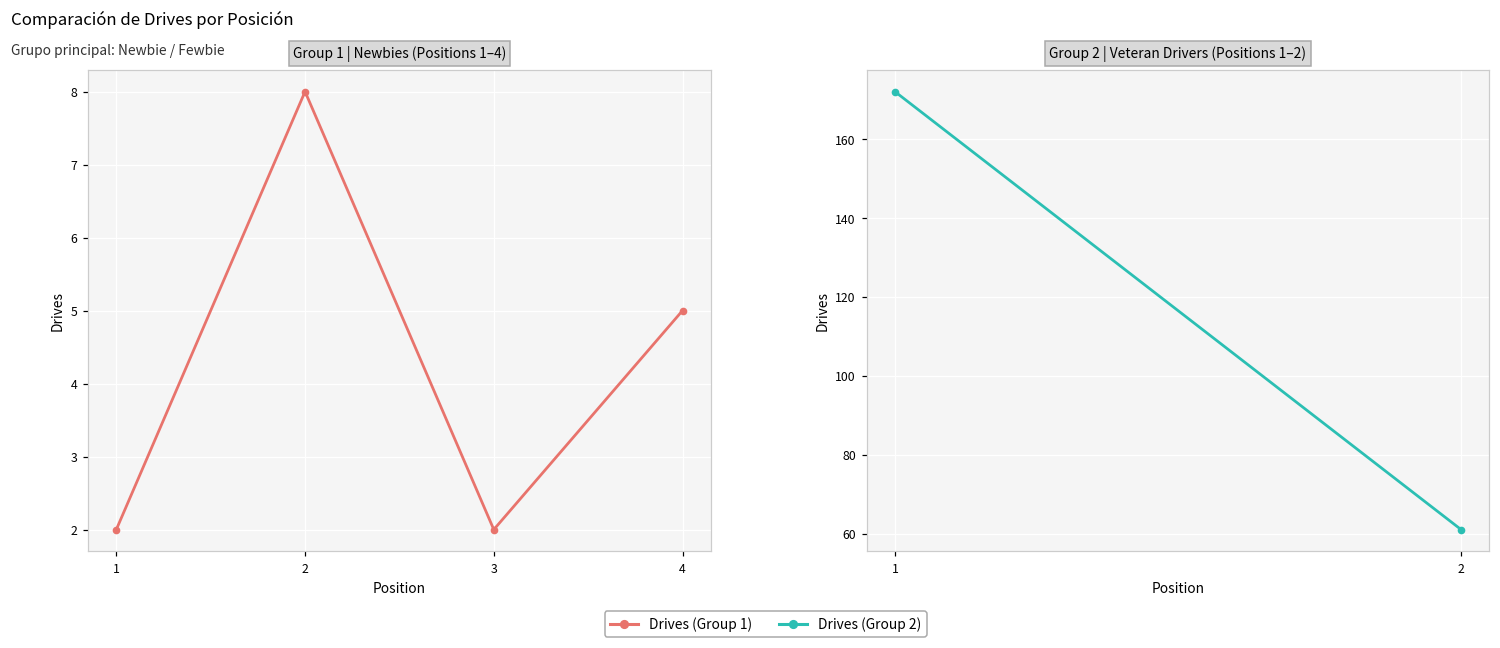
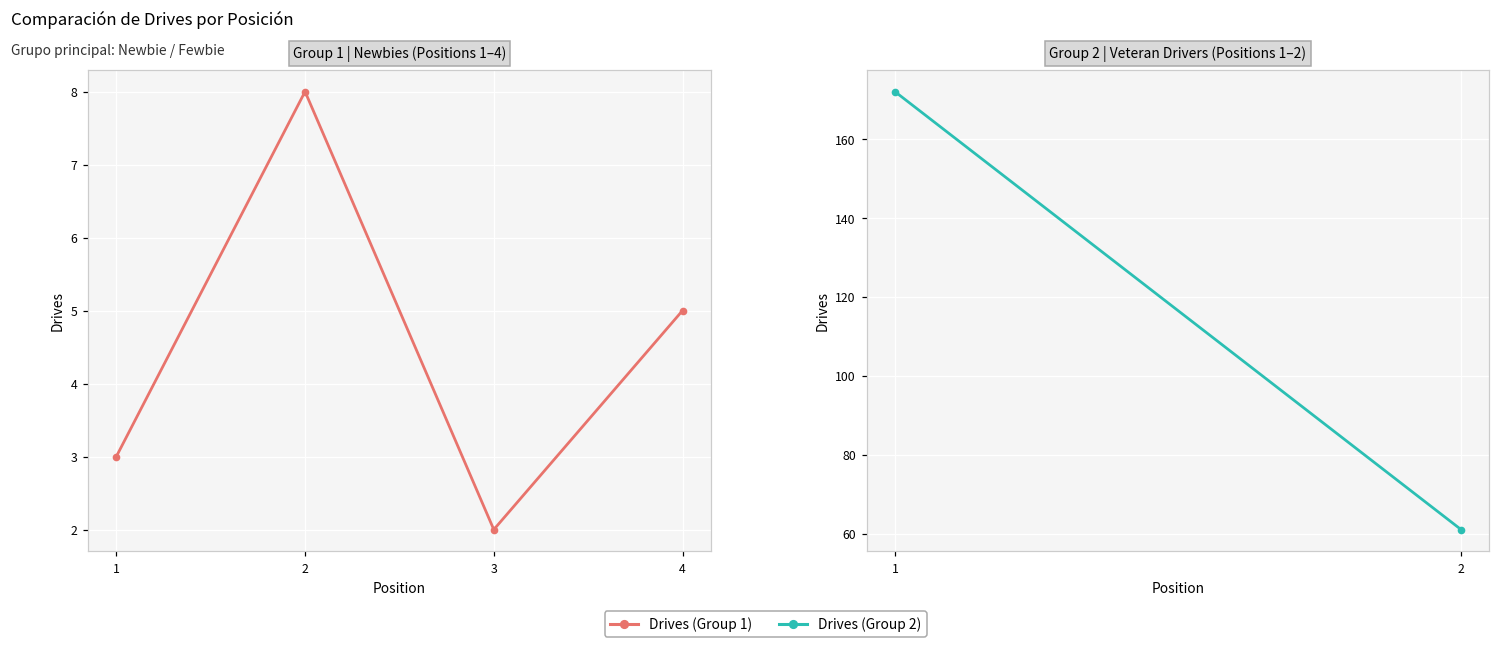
  {
    "Group 1 | Newbies (Positions 1–4)": {
-     "1": 2,
+     "1": 3,
      "2": 8,
      "3": 2,
      "4": 5
    },
    "Group 2 | Veteran Drivers (Positions 1–2)": {
      "1": 172,
      "2": 61
    }
  }
